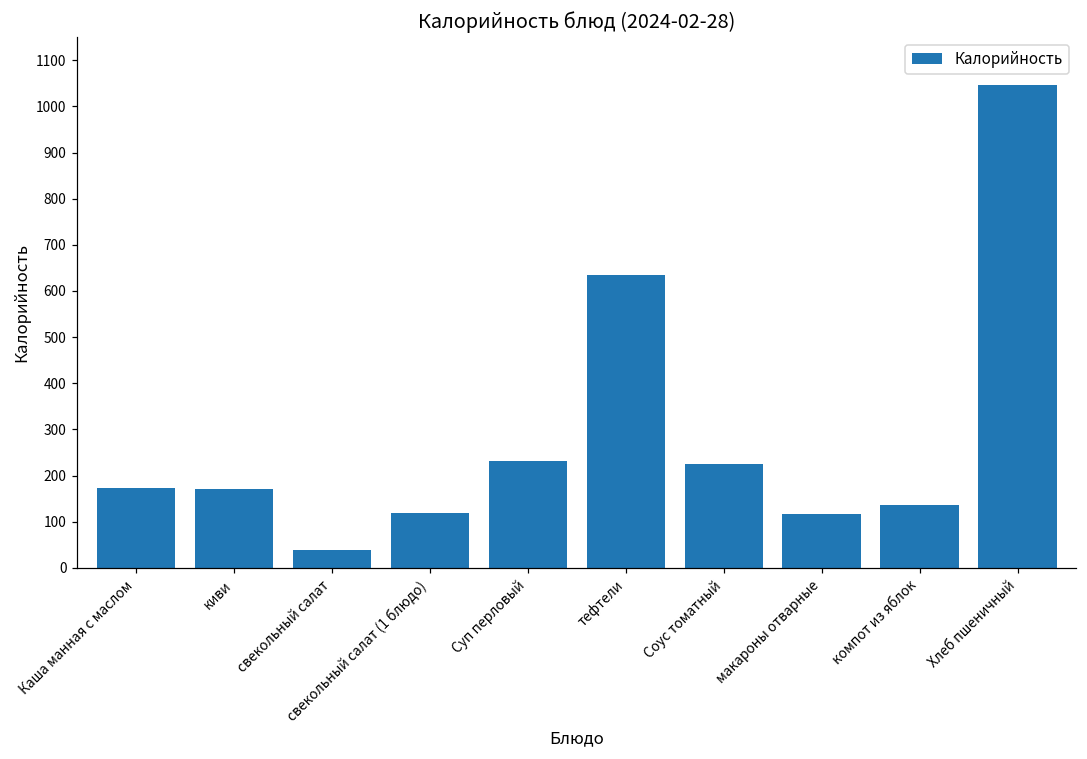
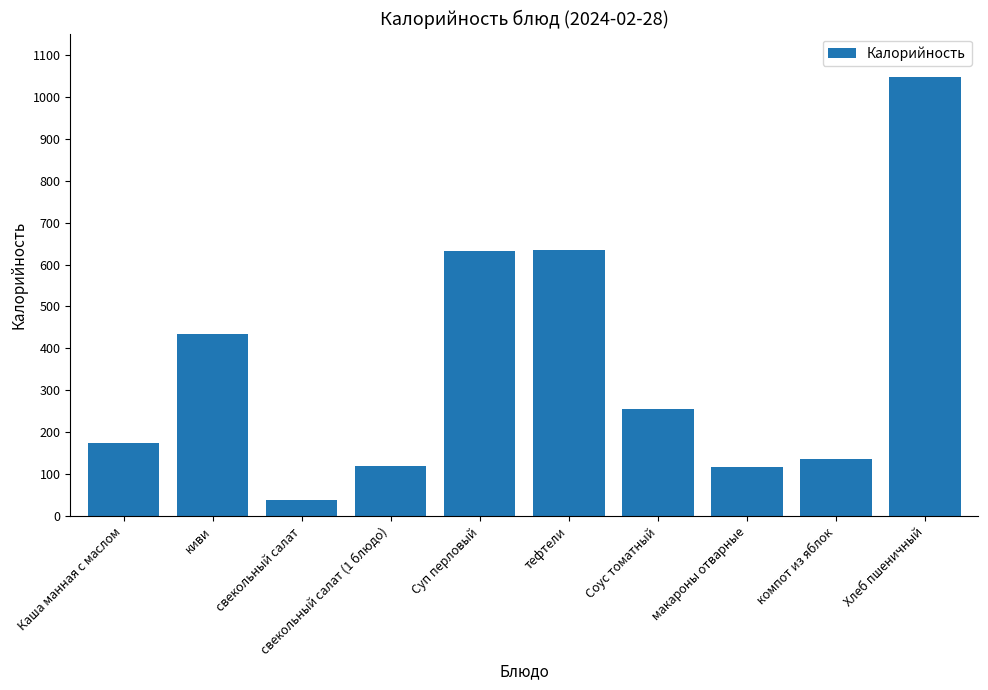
  {
    "Каша манная с маслом": 170,
-   "киви": 170,
+   "киви": 430,
    "свекольный салат": 40,
    "свекольный салат (1 блюдо)": 120,
-   "Суп перловый": 230,
+   "Суп перловый": 630,
    "тефтели": 630,
-   "Соус томатный": 220,
+   "Соус томатный": 260,
    "макароны отварные": 120,
    "компот из яблок": 140,
    "Хлеб пшеничный": 1050
  }
